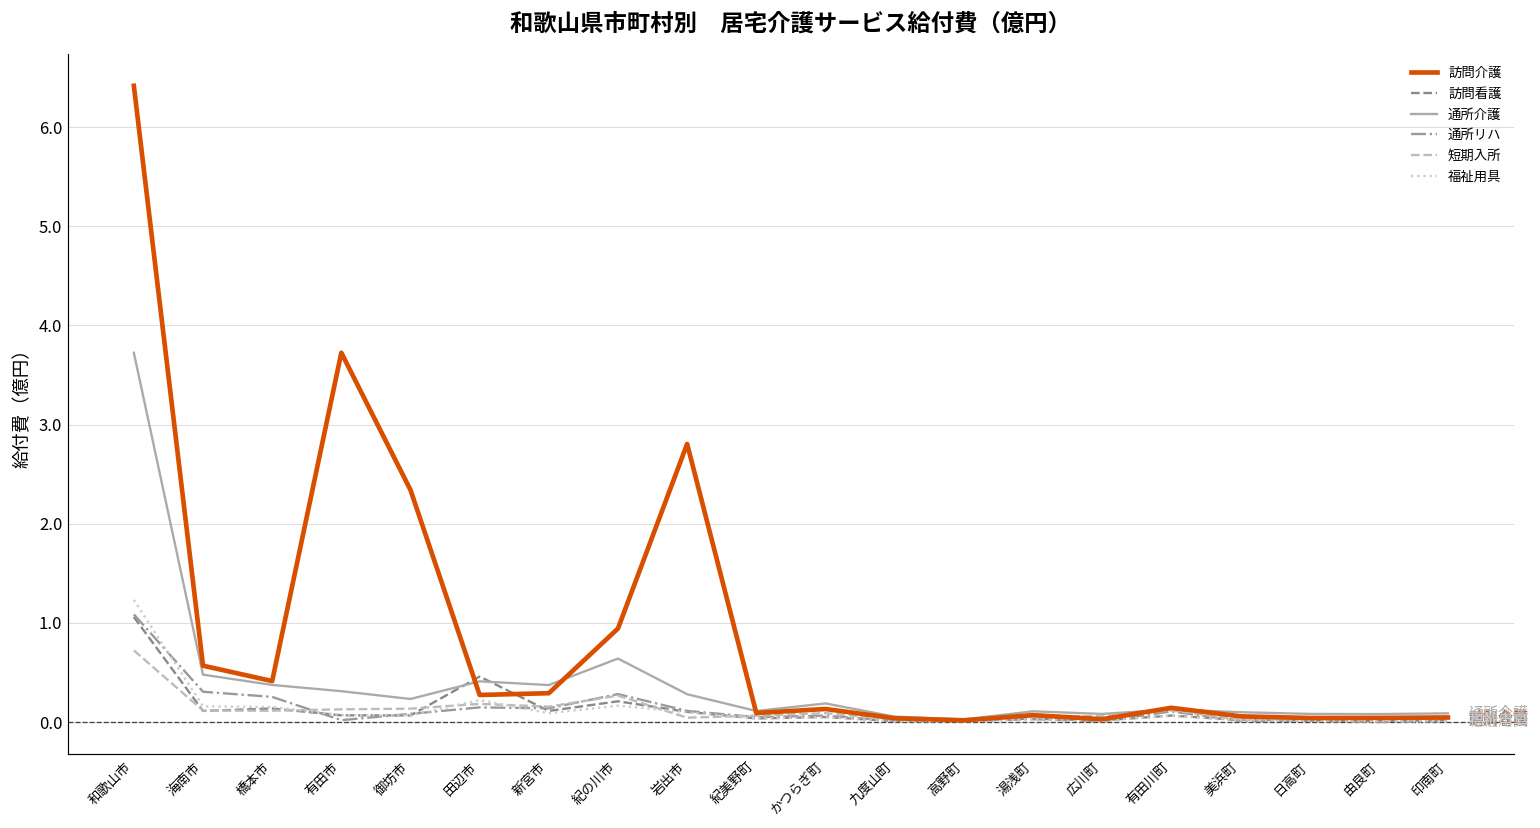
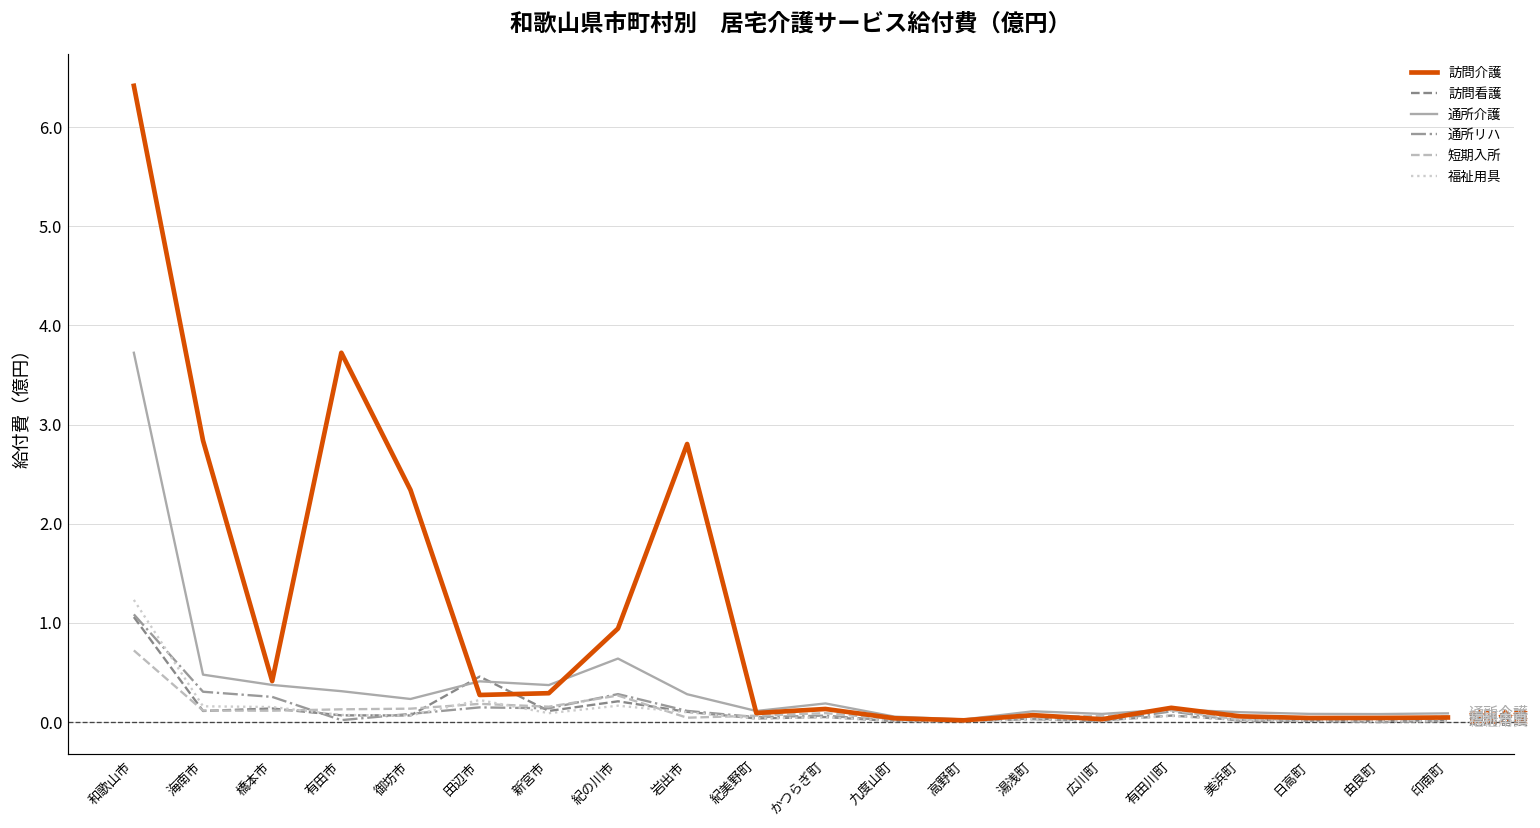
  {
    "訪問介護": {
      "和歌山市": 6.4,
-     "海南市": 0.6,
+     "海南市": 2.8,
      "橋本市": 0.4,
      "有田市": 3.7,
      "御坊市": 2.3,
      "田辺市": 0.3,
      "新宮市": 0.3,
      "紀の川市": 0.9,
      "岩出市": 2.8,
      "かつらぎ町": 0.1,
      "美浜町": 0.1
    }
  }
